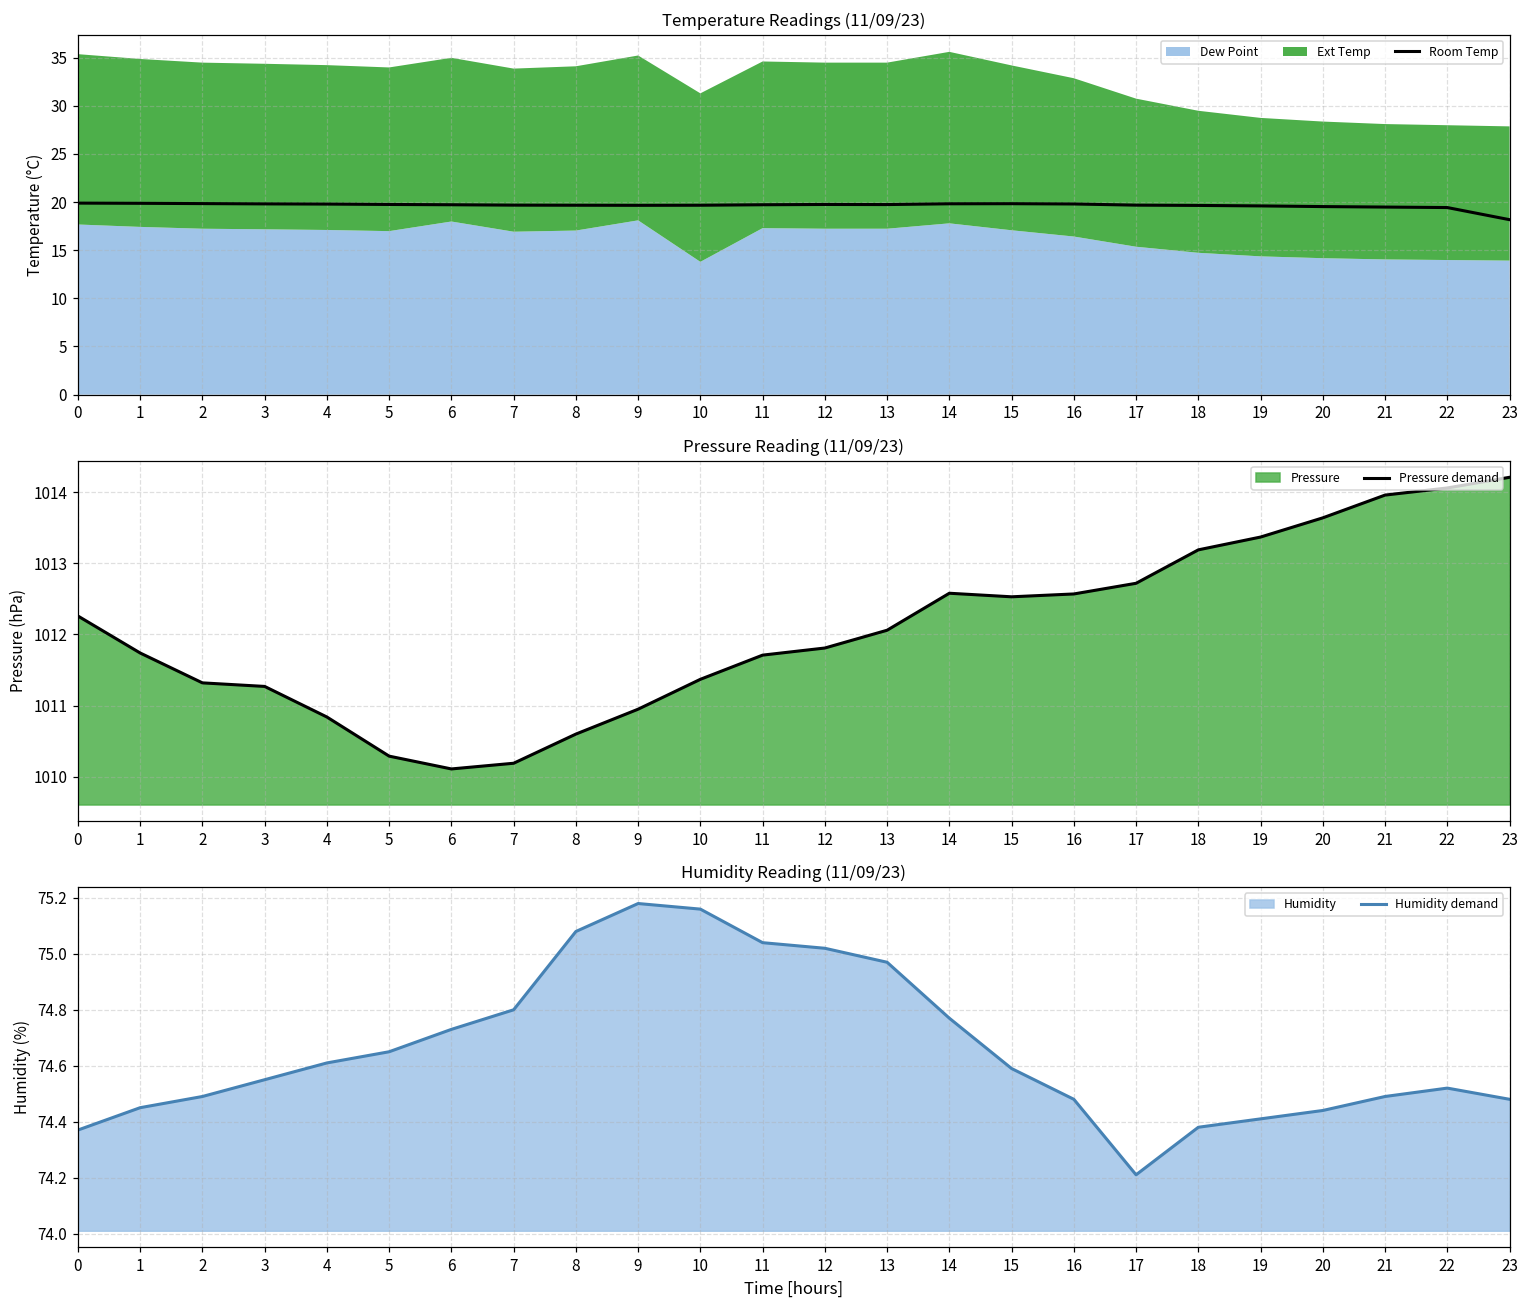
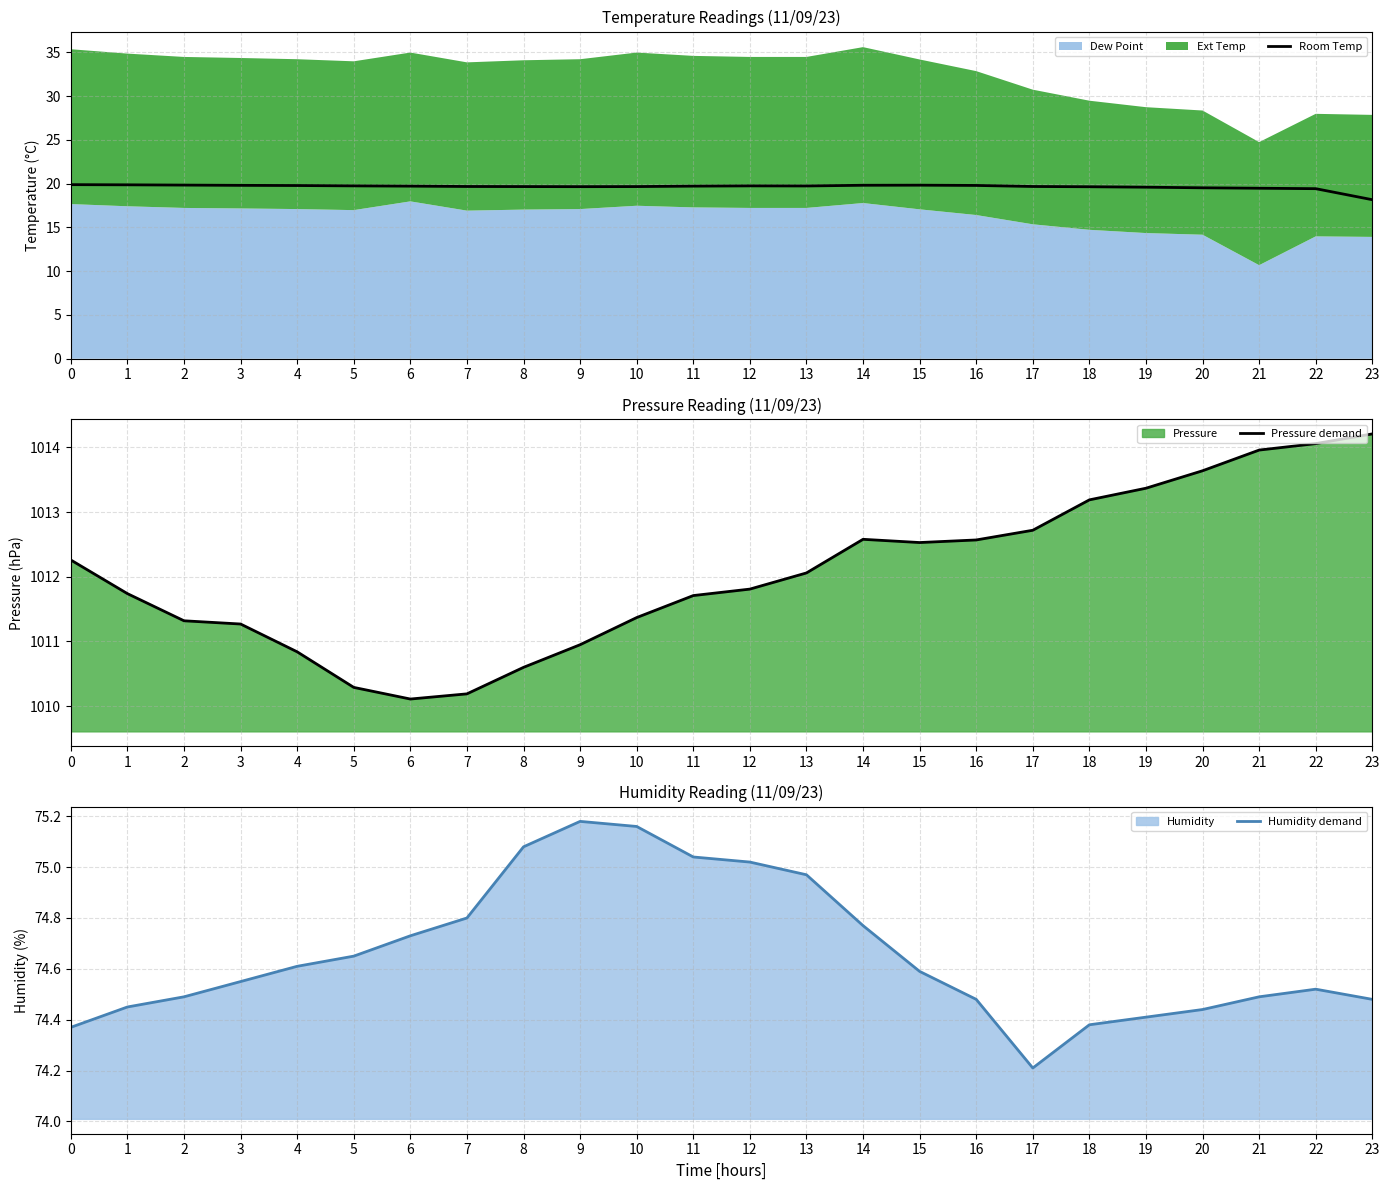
  {
    "Temperature Readings (11/09/23)": {
      "Room Temp": {
        "0": 20,
        "1": 20,
        "2": 20,
        "3": 20,
        "4": 20,
        "5": 20,
        "6": 20,
        "7": 20,
        "8": 20,
        "9": 20,
        "10": 20,
        "11": 20,
        "12": 20,
        "13": 20,
        "14": 20,
        "15": 20,
        "16": 20,
        "17": 20,
        "18": 20,
        "19": 20,
        "20": 20,
        "21": 19,
        "22": 19,
        "23": 18
      },
      "Dew Point": {
-       "9": 18,
-       "10": 14,
-       "21": 14
+       "9": 17,
+       "10": 17,
+       "21": 11
      },
      "Ext Temp": {
        "0": 18,
        "1": 17,
        "2": 17,
        "3": 17,
        "4": 17,
        "5": 17,
        "6": 17,
        "7": 17,
        "8": 17,
        "9": 17,
        "10": 18,
        "11": 17,
        "12": 17,
        "13": 17,
        "14": 18,
        "15": 17,
        "16": 16,
        "17": 15,
        "18": 15,
        "19": 14,
        "20": 14,
        "21": 14,
        "22": 14,
        "23": 14
      }
    },
    "Pressure Reading (11/09/23)": {
      "0": 1012.3,
      "1": 1011.7,
      "2": 1011.3,
      "3": 1011.3,
      "4": 1010.8,
      "5": 1010.3,
      "6": 1010.1,
      "7": 1010.2,
      "8": 1010.6,
      "9": 1011.0,
      "10": 1011.4,
      "11": 1011.7,
      "12": 1011.8,
      "13": 1012.1,
      "14": 1012.6,
      "15": 1012.5,
      "16": 1012.6,
      "17": 1012.7,
      "18": 1013.2,
      "19": 1013.4,
      "20": 1013.6,
      "21": 1014.0,
      "22": 1014.1,
      "23": 1014.2
    },
    "Humidity Reading (11/09/23)": {
      "0": 74.37,
      "1": 74.45,
      "2": 74.49,
      "3": 74.55,
      "4": 74.61,
      "5": 74.65,
      "6": 74.73,
      "7": 74.80,
      "8": 75.08,
      "9": 75.18,
      "10": 75.16,
      "11": 75.04,
      "12": 75.02,
      "13": 74.97,
      "14": 74.77,
      "15": 74.59,
      "16": 74.48,
      "17": 74.21,
      "18": 74.38,
      "19": 74.41,
      "20": 74.44,
      "21": 74.49,
      "22": 74.52,
      "23": 74.48
    }
  }
